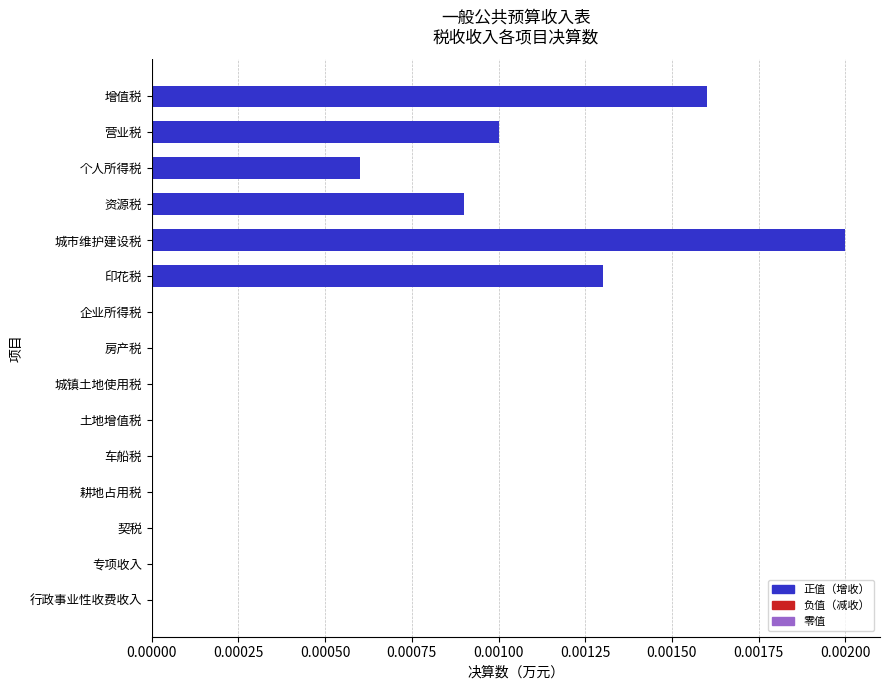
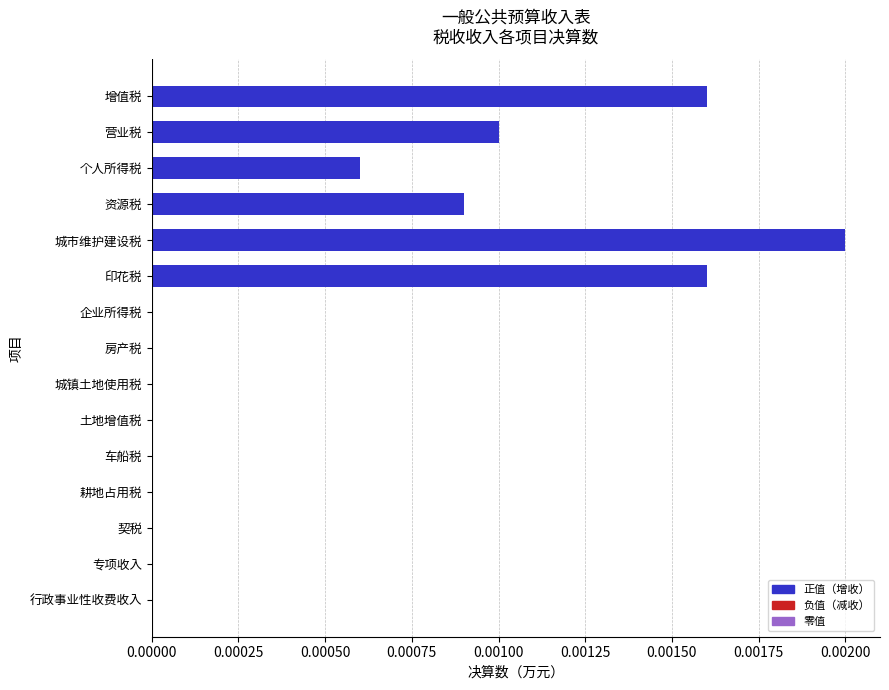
  {
    "增值税": 0.0016,
    "营业税": 0.0010,
    "个人所得税": 0.0006,
    "资源税": 0.0009,
    "城市维护建设税": 0.0020,
-   "印花税": 0.0013,
+   "印花税": 0.0016,
    "企业所得税": 0.0000,
    "房产税": 0.0000,
    "城镇土地使用税": 0.0000,
    "土地增值税": 0.0000,
    "车船税": 0.0000,
    "耕地占用税": 0.0000,
    "契税": 0.0000,
    "专项收入": 0.0000,
    "行政事业性收费收入": 0.0000
  }
